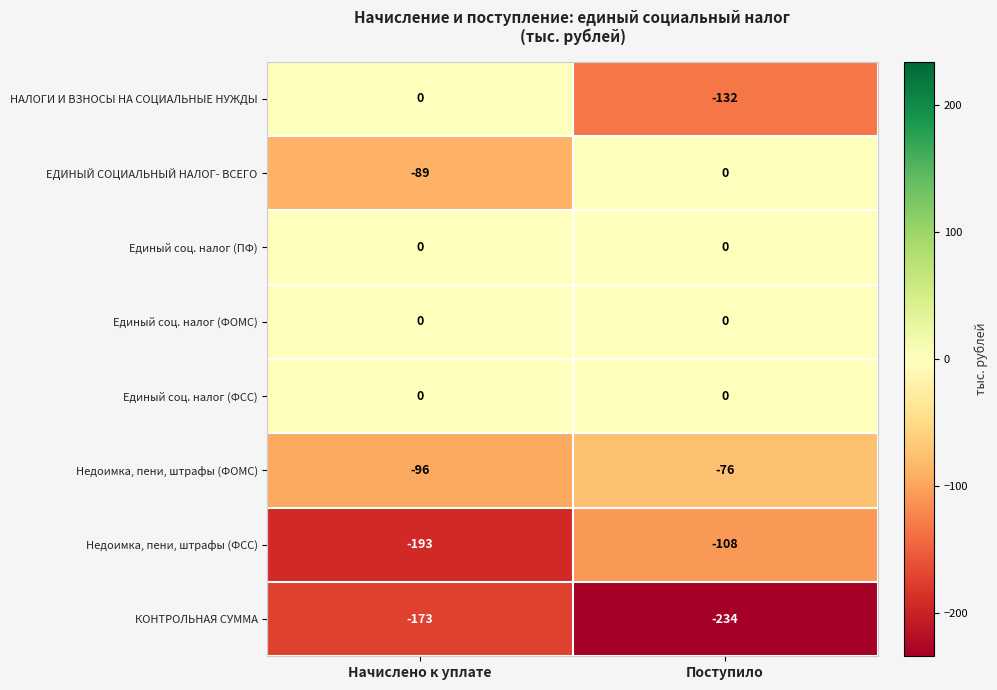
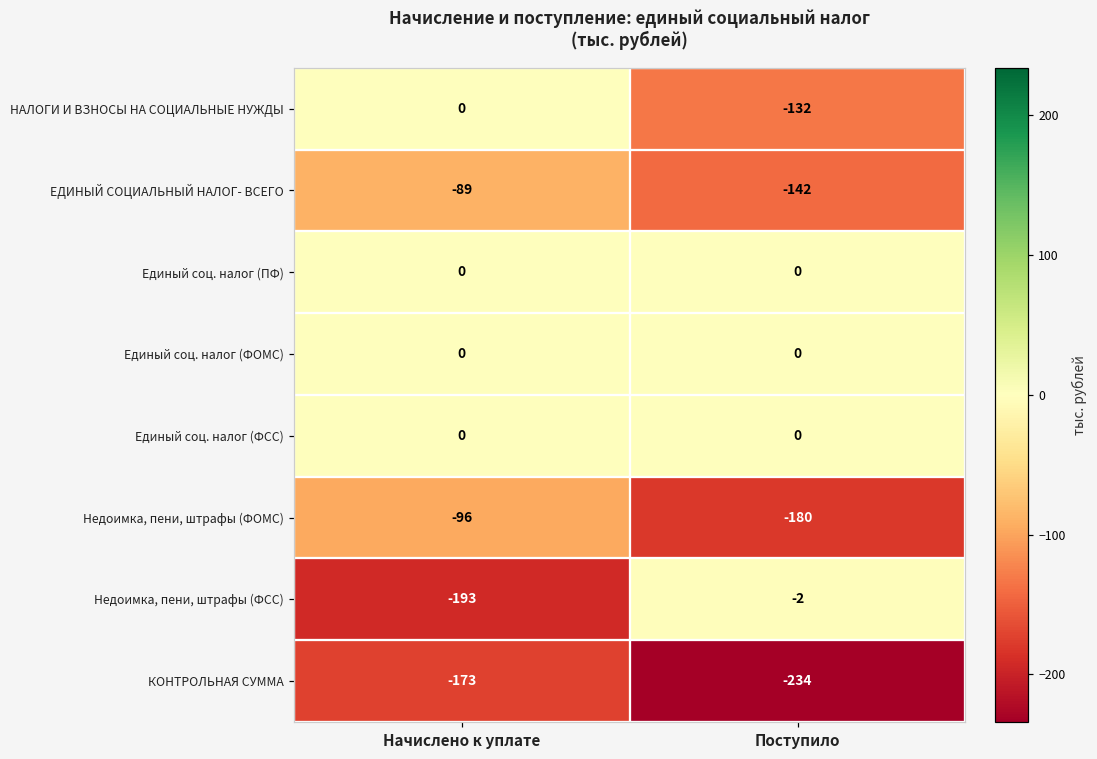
  {
    "НАЛОГИ И ВЗНОСЫ НА СОЦИАЛЬНЫЕ НУЖДЫ": {
      "Начислено к уплате": 0,
      "Поступило": -132
    },
    "ЕДИНЫЙ СОЦИАЛЬНЫЙ НАЛОГ- ВСЕГО": {
      "Начислено к уплате": -89,
-     "Поступило": 0
+     "Поступило": -142
    },
    "Единый соц. налог (ПФ)": {
      "Начислено к уплате": 0,
      "Поступило": 0
    },
    "Единый соц. налог (ФОМС)": {
      "Начислено к уплате": 0,
      "Поступило": 0
    },
    "Единый соц. налог (ФСС)": {
      "Начислено к уплате": 0,
      "Поступило": 0
    },
    "Недоимка, пени, штрафы (ФОМС)": {
      "Начислено к уплате": -96,
-     "Поступило": -76
+     "Поступило": -180
    },
    "Недоимка, пени, штрафы (ФСС)": {
      "Начислено к уплате": -193,
-     "Поступило": -108
+     "Поступило": -2
    },
    "КОНТРОЛЬНАЯ СУММА": {
      "Начислено к уплате": -173,
      "Поступило": -234
    }
  }
